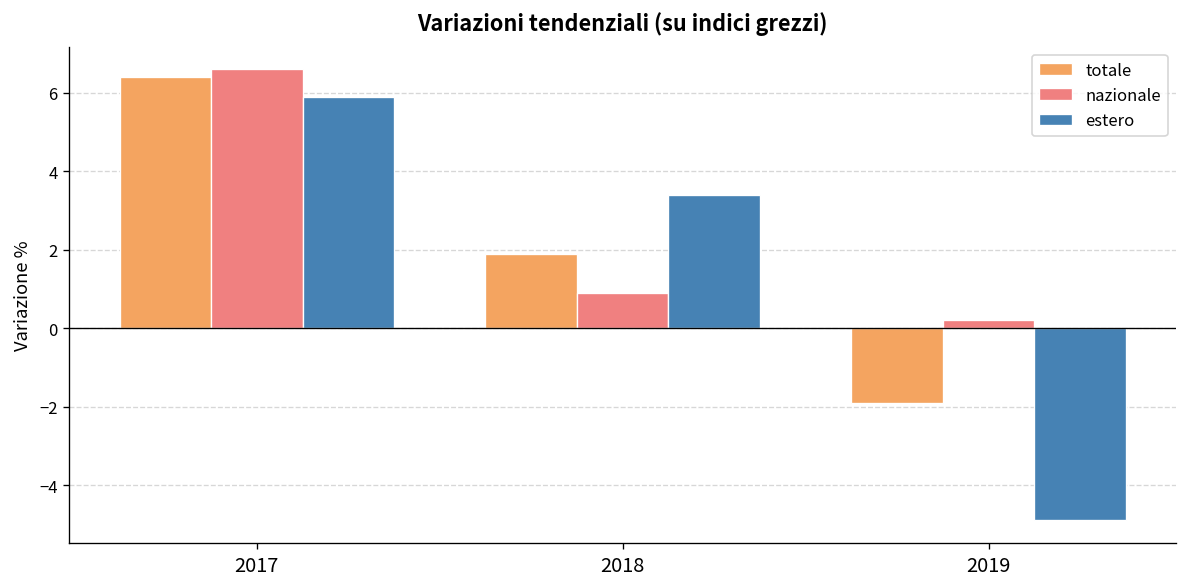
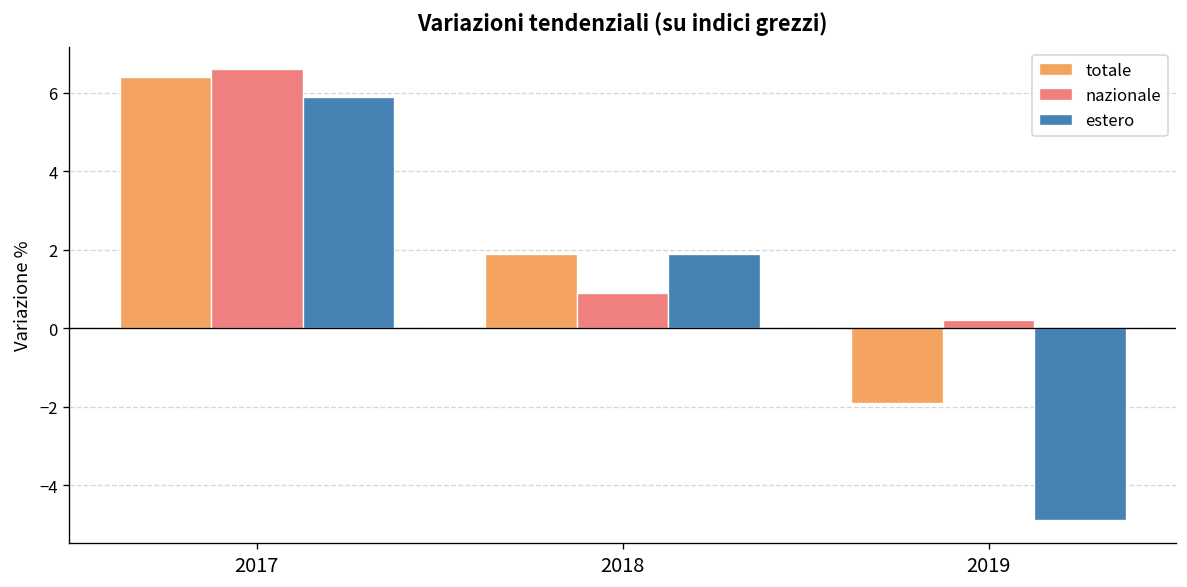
  {
    "estero": {
      "2017": 5.9,
-     "2018": 3.4,
+     "2018": 1.9,
      "2019": -4.9
    }
  }
